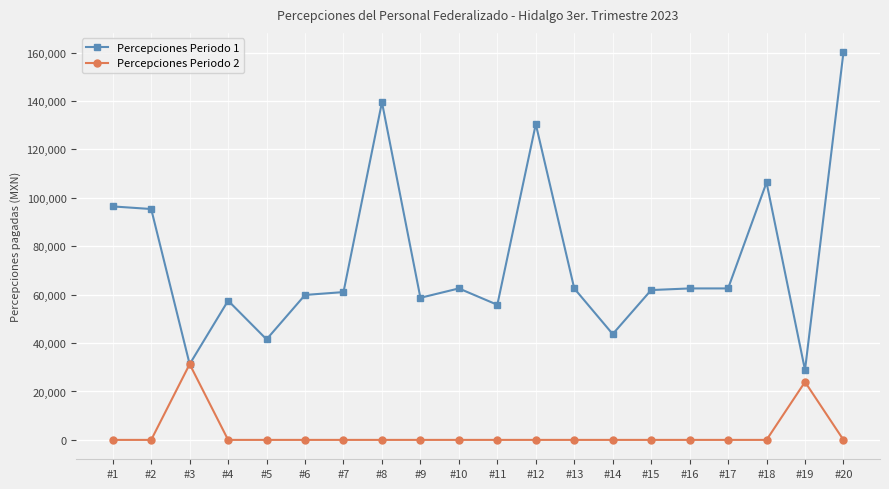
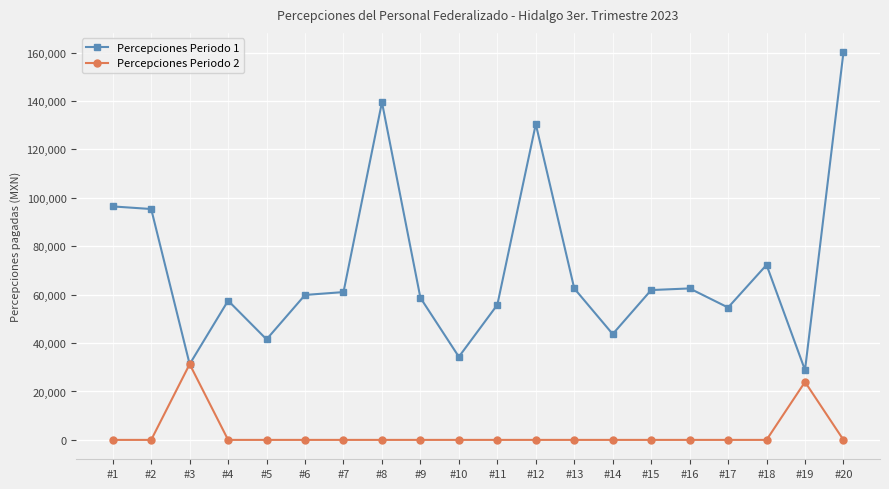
  {
    "Percepciones Periodo 1": {
      "#1": "96,000",
      "#2": "95,000",
      "#4": "58,000",
      "#5": "42,000",
      "#6": "60,000",
      "#7": "61,000",
      "#8": "140,000",
      "#9": "59,000",
-     "#10": "63,000",
+     "#10": "34,000",
      "#11": "56,000",
      "#12": "130,000",
      "#13": "63,000",
      "#14": "44,000",
      "#15": "62,000",
      "#16": "63,000",
-     "#17": "63,000",
-     "#18": "106,000",
+     "#17": "55,000",
+     "#18": "72,000",
      "#19": "29,000",
      "#20": "160,000"
    },
    "Percepciones Periodo 2": {
      "#1": "0",
      "#2": "0",
      "#4": "0",
      "#5": "0",
      "#6": "0",
      "#7": "0",
      "#8": "0",
      "#9": "0",
      "#10": "0",
      "#11": "0",
      "#12": "0",
      "#13": "0",
      "#14": "0",
      "#15": "0",
      "#16": "0",
      "#17": "0",
      "#18": "0",
      "#19": "24,000",
      "#20": "0"
    }
  }
